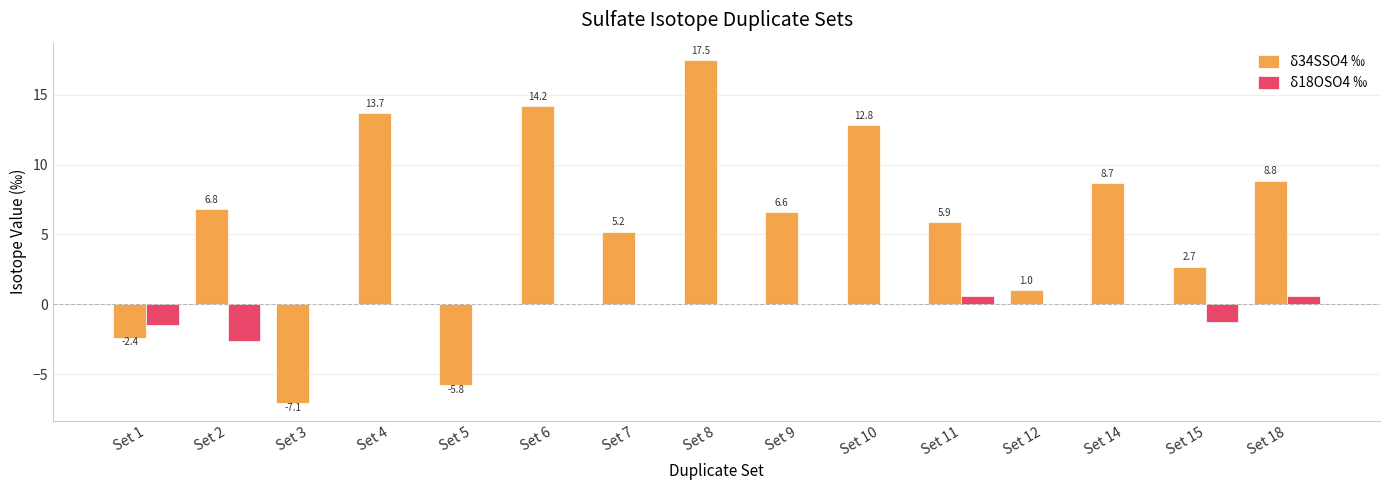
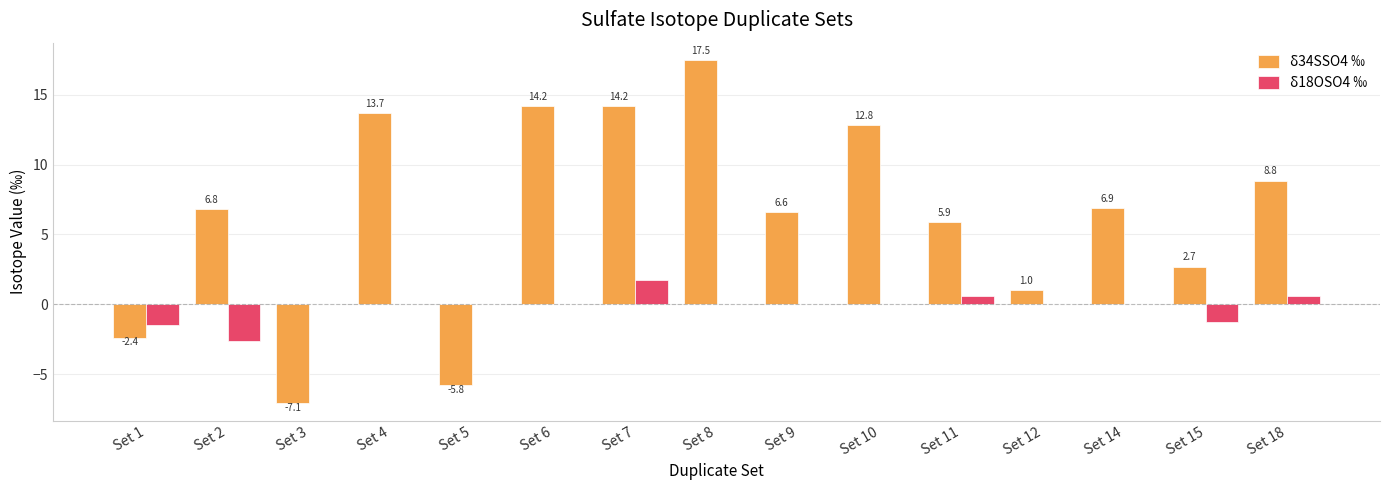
  {
    "δ34SSO4 ‰": {
      "Set 1": -2.4,
      "Set 2": 6.8,
      "Set 3": -7.1,
      "Set 4": 13.7,
      "Set 5": -5.8,
      "Set 6": 14.2,
-     "Set 7": 5.2,
+     "Set 7": 14.2,
      "Set 8": 17.5,
      "Set 9": 6.6,
      "Set 10": 12.8,
      "Set 11": 5.9,
      "Set 12": 1.0,
-     "Set 14": 8.7,
+     "Set 14": 6.9,
      "Set 15": 2.7,
      "Set 18": 8.8
    },
    "δ18OSO4 ‰": {
      "Set 1": -1.5,
      "Set 2": -2.6,
      "Set 3": 0.0,
      "Set 4": 0.0,
      "Set 5": 0.0,
      "Set 6": 0.0,
-     "Set 7": 0.0,
+     "Set 7": 1.7,
      "Set 8": 0.0,
      "Set 9": 0.0,
      "Set 10": 0.0,
      "Set 11": 0.6,
      "Set 12": 0.0,
      "Set 14": 0.0,
      "Set 15": -1.3,
      "Set 18": 0.6
    }
  }
